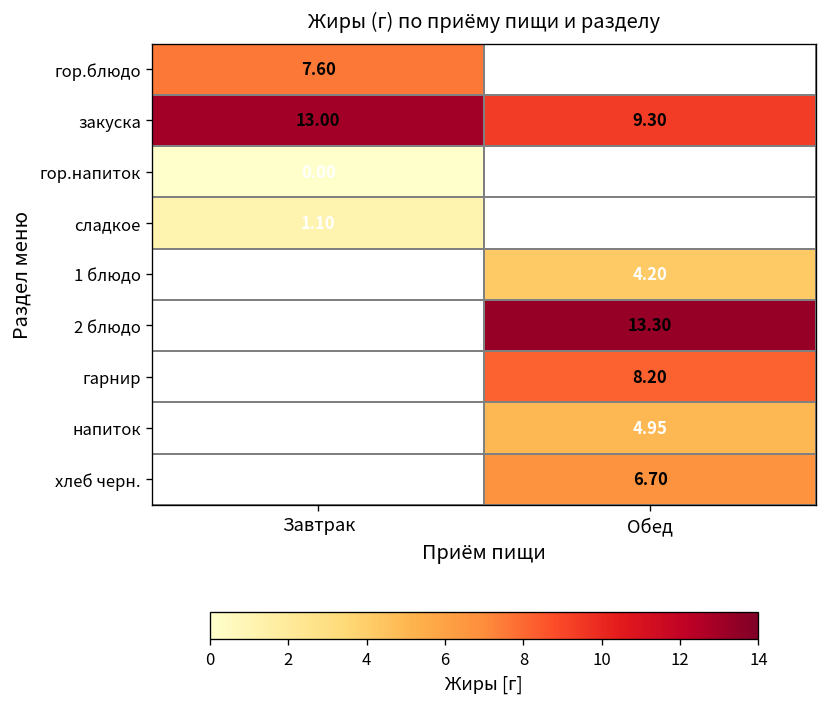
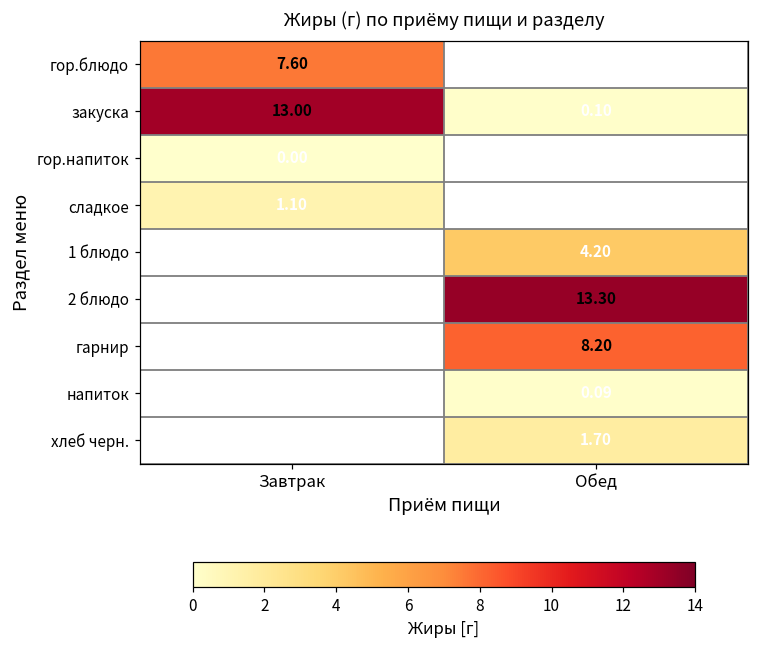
  {
    "гор.блюдо": {
      "Завтрак": 7.60
    },
    "закуска": {
      "Завтрак": 13.00,
-     "Обед": 9.30
+     "Обед": 0.10
    },
    "гор.напиток": {
      "Завтрак": 0.00
    },
    "сладкое": {
      "Завтрак": 1.10
    },
    "1 блюдо": {
      "Обед": 4.20
    },
    "2 блюдо": {
      "Обед": 13.30
    },
    "гарнир": {
      "Обед": 8.20
    },
    "напиток": {
-     "Обед": 4.95
+     "Обед": 0.09
    },
    "хлеб черн.": {
-     "Обед": 6.70
+     "Обед": 1.70
    }
  }
